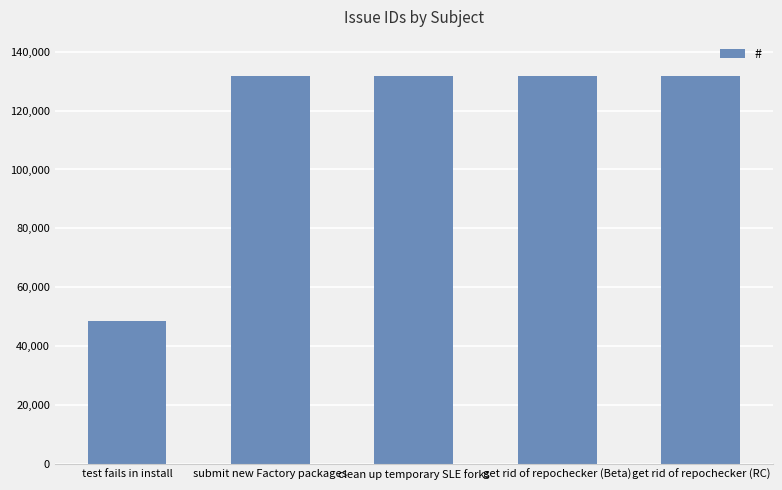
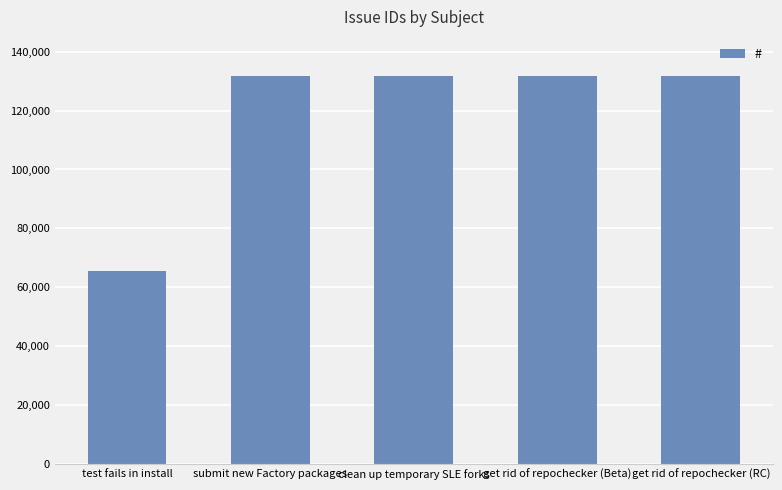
  {
-   "test fails in install": "48,000",
+   "test fails in install": "66,000",
    "submit new Factory packages": "132,000",
    "clean up temporary SLE forks": "132,000",
    "get rid of repochecker (Beta)": "132,000",
    "get rid of repochecker (RC)": "132,000"
  }
